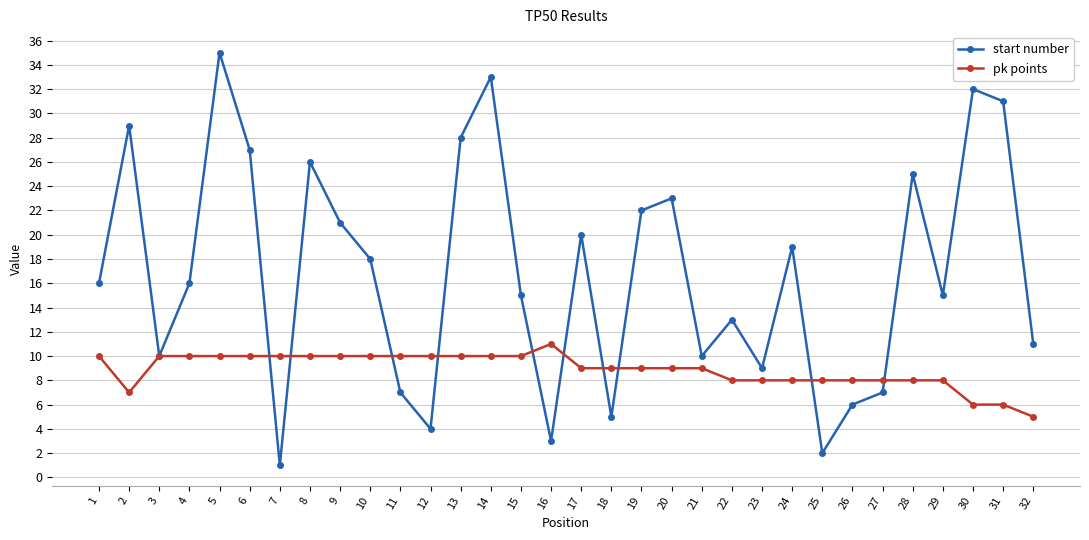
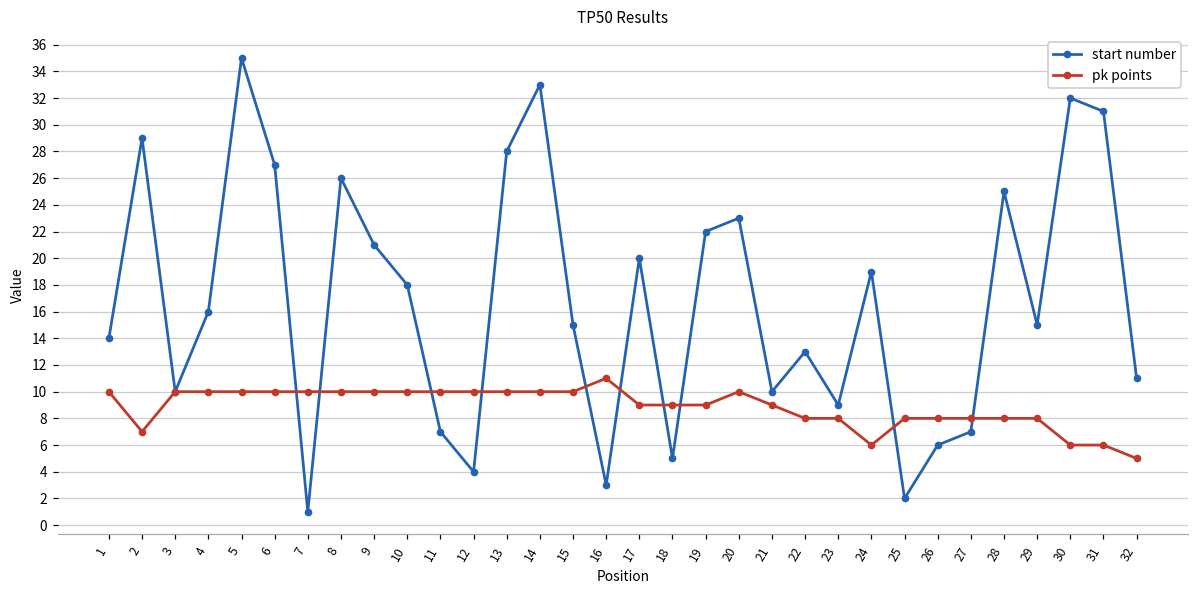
  {
    "start number": {
-     "1": 16,
+     "1": 14,
      "2": 29,
      "4": 16,
      "5": 35,
      "6": 27,
      "7": 1,
      "8": 26,
      "9": 21,
      "10": 18,
      "11": 7,
      "12": 4,
      "13": 28,
      "14": 33,
      "15": 15,
      "16": 3,
      "17": 20,
      "18": 5,
      "19": 22,
      "20": 23,
      "21": 10,
      "22": 13,
      "23": 9,
      "24": 19,
      "25": 2,
      "26": 6,
      "27": 7,
      "28": 25,
      "29": 15,
      "30": 32,
      "31": 31,
      "32": 11
    },
    "pk points": {
      "1": 10,
      "2": 7,
      "4": 10,
      "5": 10,
      "6": 10,
      "7": 10,
      "8": 10,
      "9": 10,
      "10": 10,
      "11": 10,
      "12": 10,
      "13": 10,
      "14": 10,
      "15": 10,
      "16": 11,
      "17": 9,
      "18": 9,
      "19": 9,
-     "20": 9,
+     "20": 10,
      "21": 9,
      "22": 8,
      "23": 8,
-     "24": 8,
+     "24": 6,
      "25": 8,
      "26": 8,
      "27": 8,
      "28": 8,
      "29": 8,
      "30": 6,
      "31": 6,
      "32": 5
    }
  }
